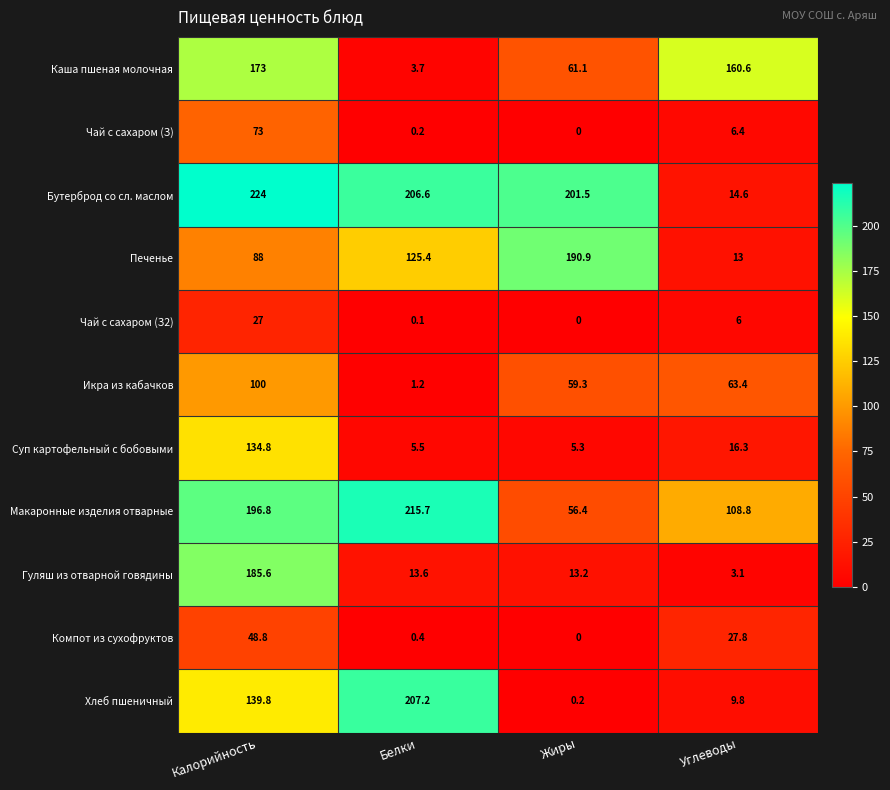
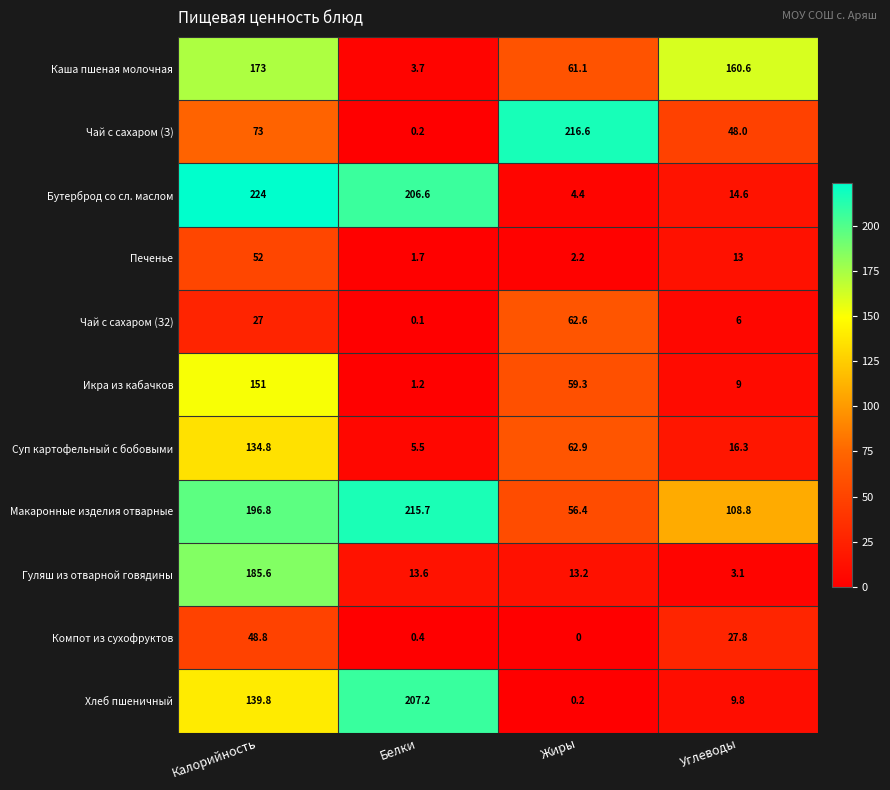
  {
    "Каша пшеная молочная": {
      "Калорийность": 173,
      "Белки": 3.7,
      "Жиры": 61.1,
      "Углеводы": 160.6
    },
    "Чай с сахаром (З)": {
      "Калорийность": 73,
      "Белки": 0.2,
-     "Жиры": 0,
-     "Углеводы": 6.4
+     "Жиры": 216.6,
+     "Углеводы": 48.0
    },
    "Бутерброд со сл. маслом": {
      "Калорийность": 224,
      "Белки": 206.6,
-     "Жиры": 201.5,
+     "Жиры": 4.4,
      "Углеводы": 14.6
    },
    "Печенье": {
-     "Калорийность": 88,
-     "Белки": 125.4,
-     "Жиры": 190.9,
+     "Калорийность": 52,
+     "Белки": 1.7,
+     "Жиры": 2.2,
      "Углеводы": 13
    },
    "Чай с сахаром (З2)": {
      "Калорийность": 27,
      "Белки": 0.1,
-     "Жиры": 0,
+     "Жиры": 62.6,
      "Углеводы": 6
    },
    "Икра из кабачков": {
-     "Калорийность": 100,
+     "Калорийность": 151,
      "Белки": 1.2,
      "Жиры": 59.3,
-     "Углеводы": 63.4
+     "Углеводы": 9
    },
    "Суп картофельный с бобовыми": {
      "Калорийность": 134.8,
      "Белки": 5.5,
-     "Жиры": 5.3,
+     "Жиры": 62.9,
      "Углеводы": 16.3
    },
    "Макаронные изделия отварные": {
      "Калорийность": 196.8,
      "Белки": 215.7,
      "Жиры": 56.4,
      "Углеводы": 108.8
    },
    "Гуляш из отварной говядины": {
      "Калорийность": 185.6,
      "Белки": 13.6,
      "Жиры": 13.2,
      "Углеводы": 3.1
    },
    "Компот из сухофруктов": {
      "Калорийность": 48.8,
      "Белки": 0.4,
      "Жиры": 0,
      "Углеводы": 27.8
    },
    "Хлеб пшеничный": {
      "Калорийность": 139.8,
      "Белки": 207.2,
      "Жиры": 0.2,
      "Углеводы": 9.8
    }
  }
